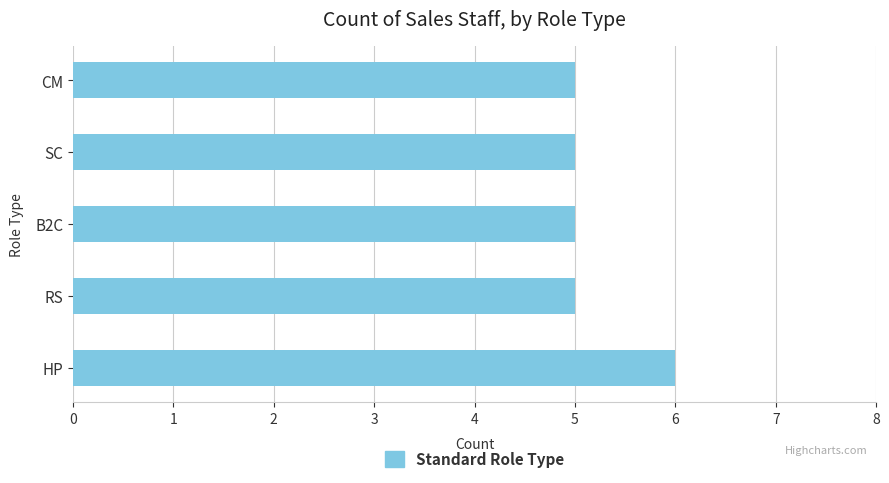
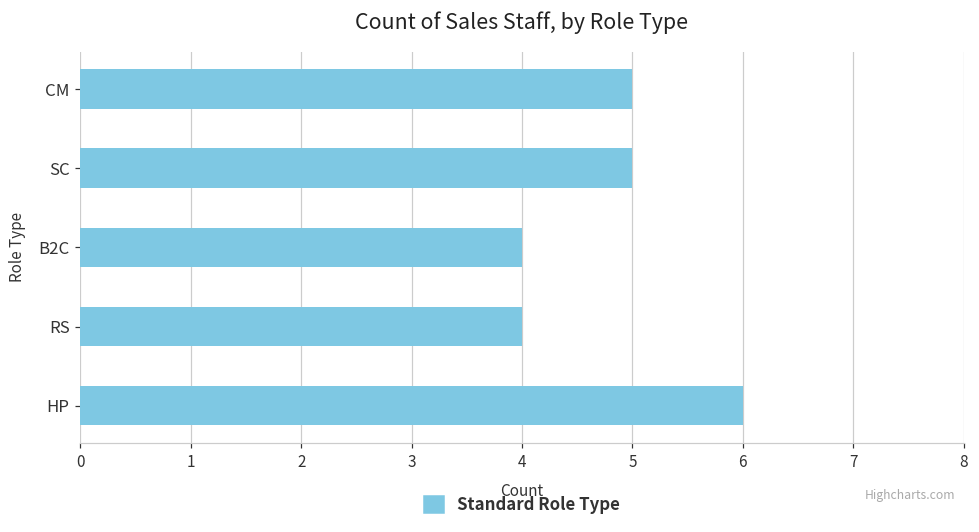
  {
    "CM": 5,
    "SC": 5,
-   "B2C": 5,
-   "RS": 5,
+   "B2C": 4,
+   "RS": 4,
    "HP": 6
  }
